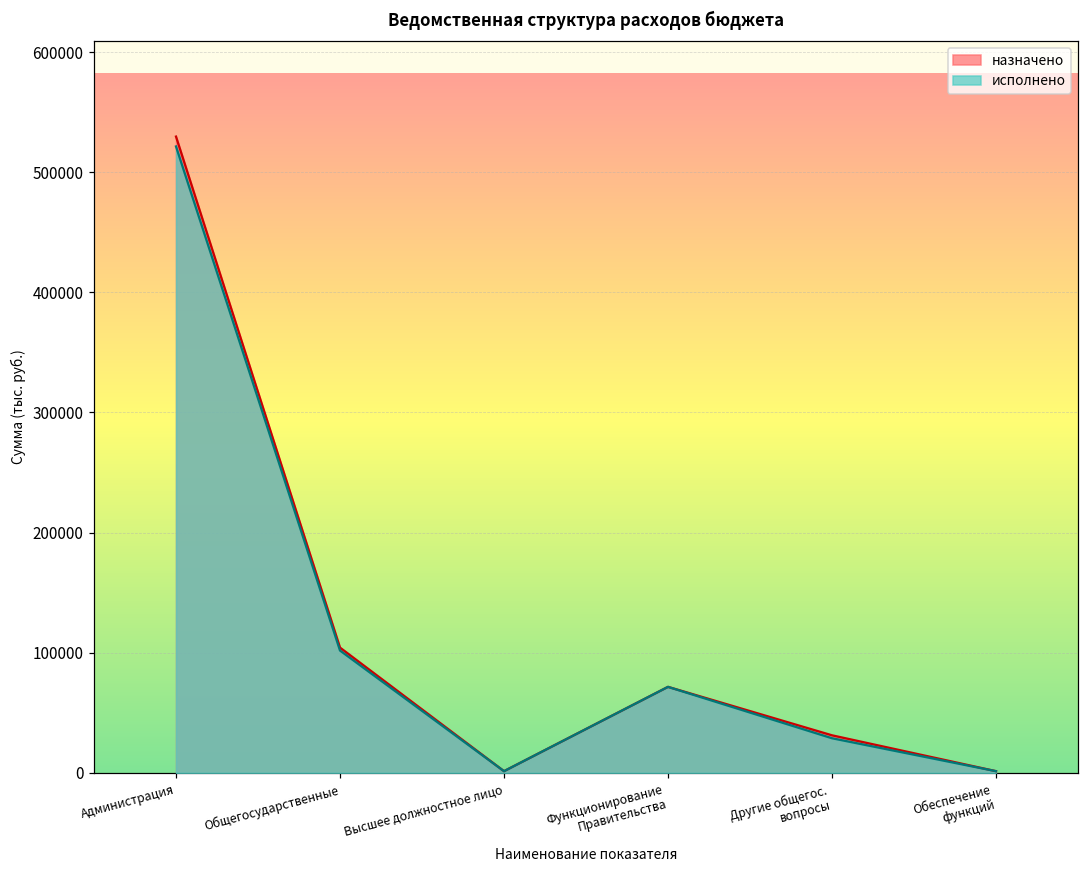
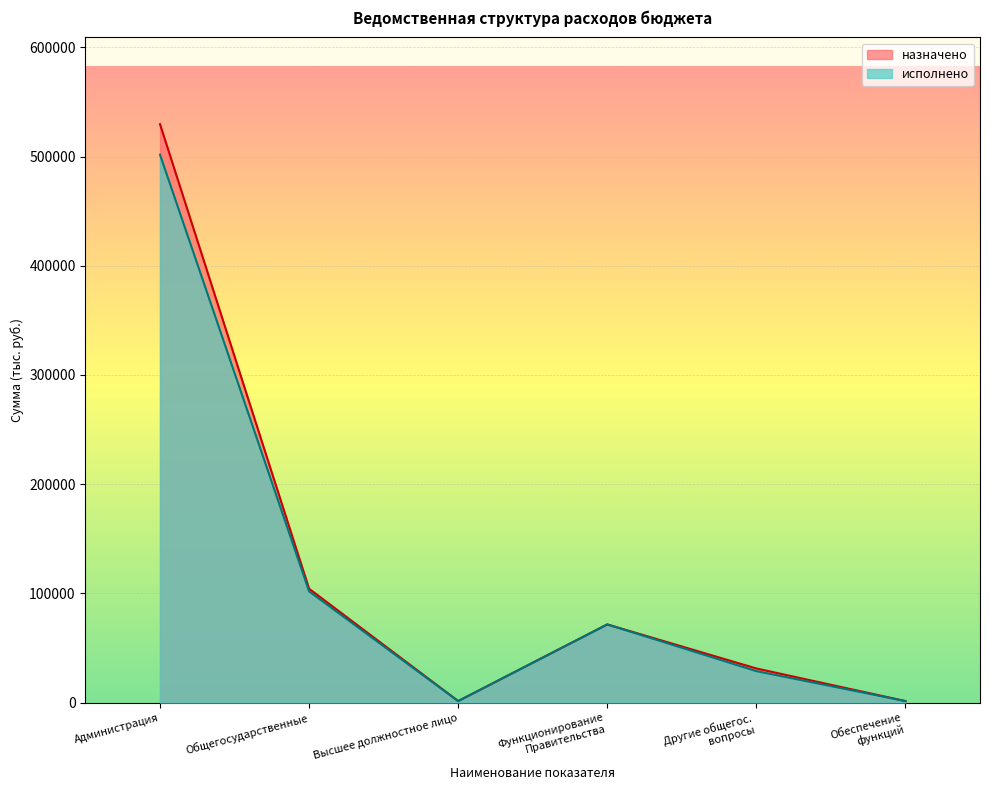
  {
    "назначено": {
      "Администрация": 530000,
      "Общегосударственные": 104000,
      "Другие общегос. вопросы": 31000
    },
    "исполнено": {
-     "Администрация": 521000,
+     "Администрация": 502000,
      "Общегосударственные": 102000,
      "Другие общегос. вопросы": 29000
    }
  }
